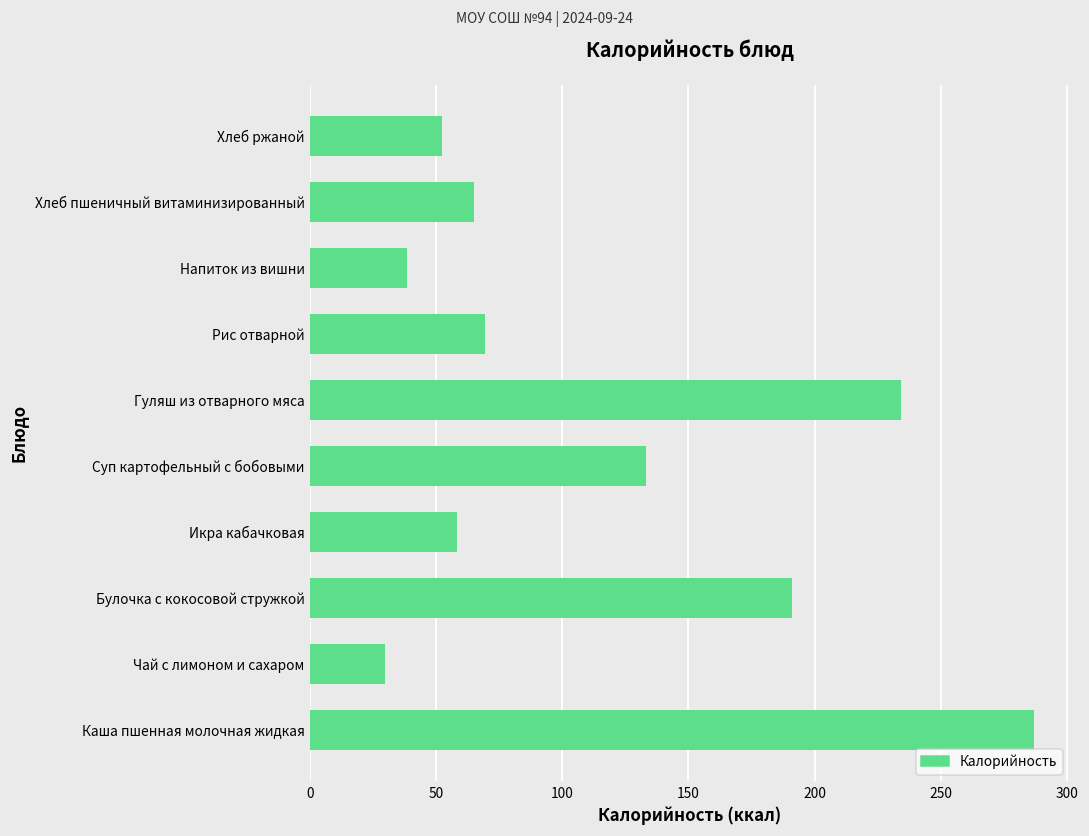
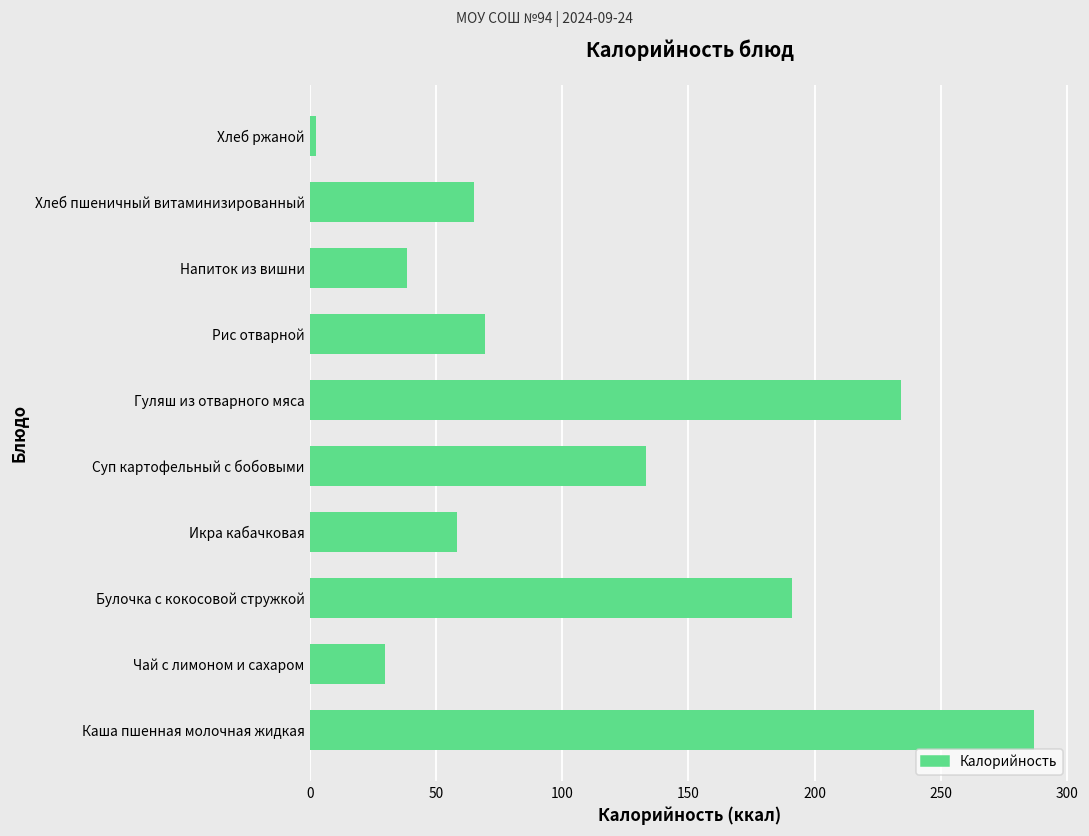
  {
-   "Хлеб ржаной": 52,
+   "Хлеб ржаной": 2,
    "Хлеб пшеничный витаминизированный": 65,
    "Напиток из вишни": 39,
    "Рис отварной": 69,
    "Гуляш из отварного мяса": 234,
    "Суп картофельный с бобовыми": 133,
    "Икра кабачковая": 58,
    "Булочка с кокосовой стружкой": 191,
    "Чай с лимоном и сахаром": 30,
    "Каша пшенная молочная жидкая": 287
  }
